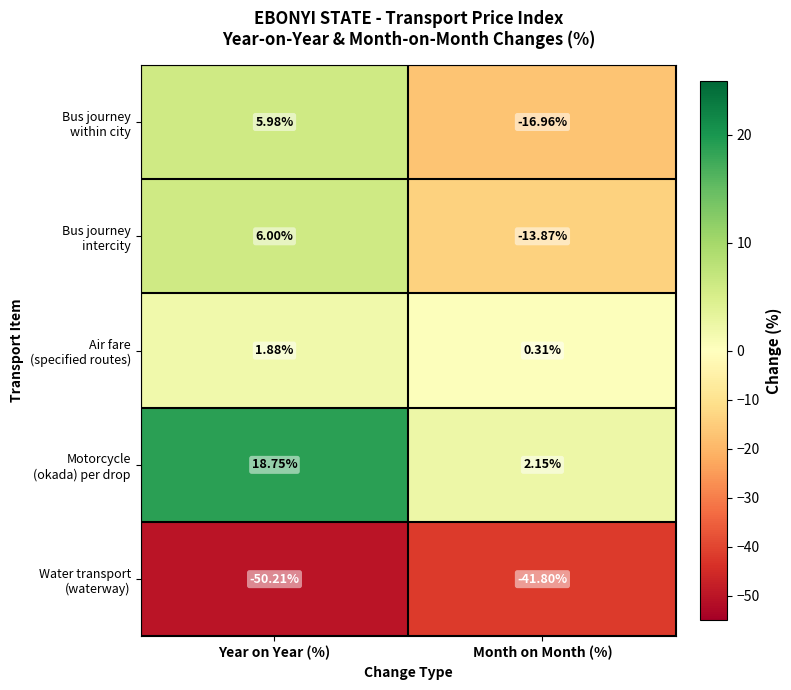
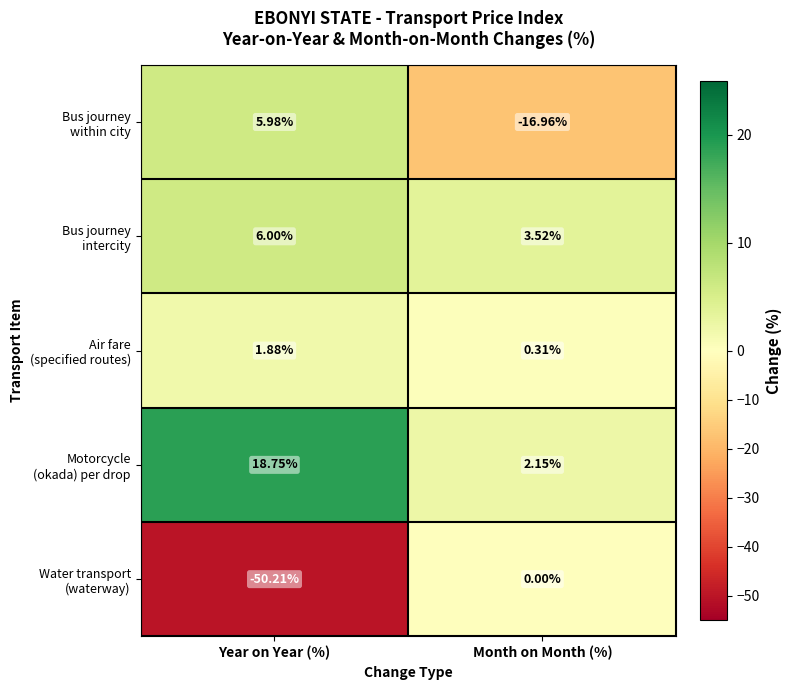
  {
    "Bus journey intercity": {
-     "Month on Month (%)": "-13.87%"
+     "Month on Month (%)": "3.52%"
    },
    "Water transport (waterway)": {
-     "Month on Month (%)": "-41.80%"
+     "Month on Month (%)": "0.00%"
    }
  }
